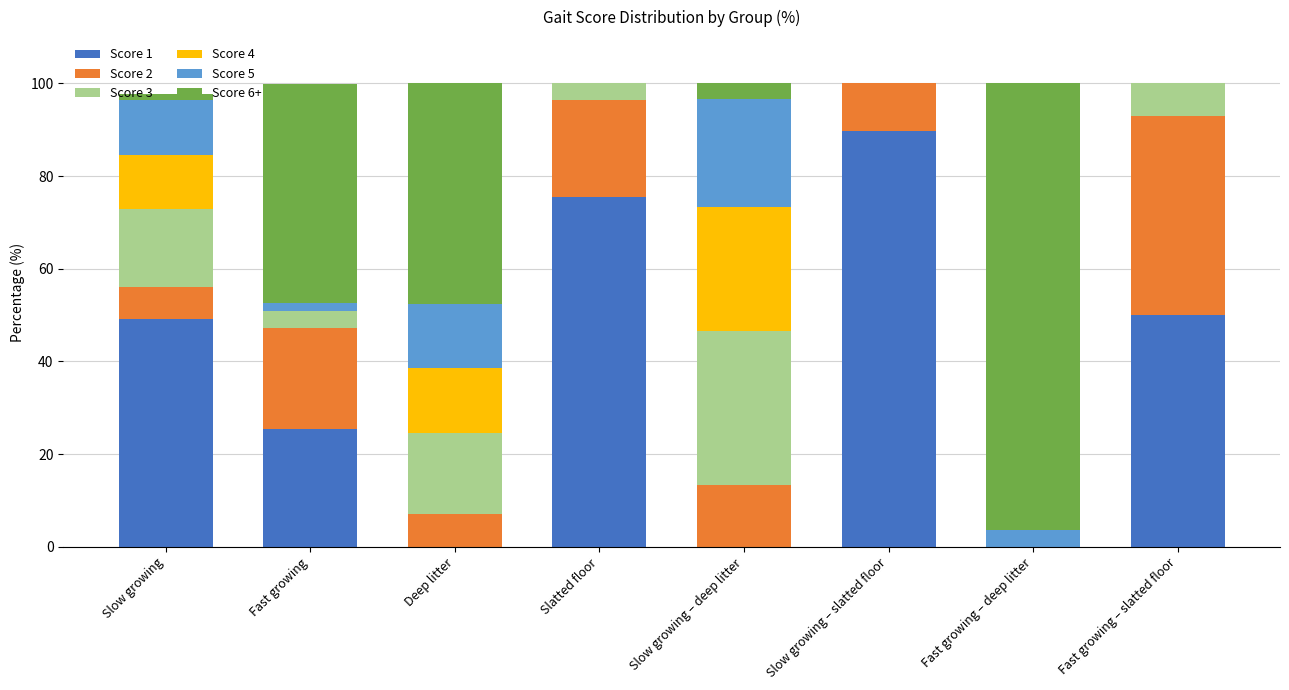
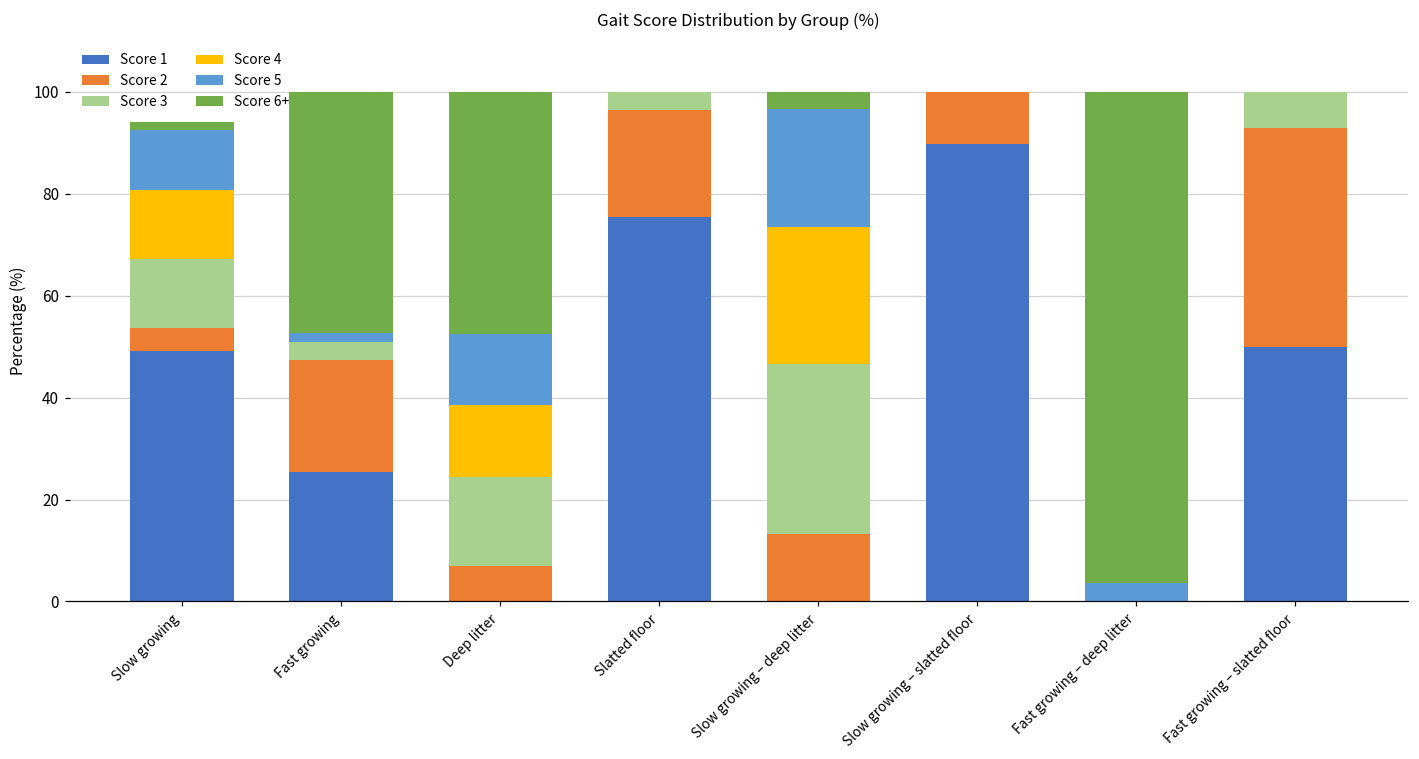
  {
    "Score 2": {
-     "Slow growing": 7,
+     "Slow growing": 4,
      "Fast growing": 22,
      "Deep litter": 7,
      "Slatted floor": 21,
      "Slow growing – deep litter": 13,
      "Slow growing – slatted floor": 10,
      "Fast growing – deep litter": 0,
      "Fast growing – slatted floor": 43
    },
    "Score 3": {
-     "Slow growing": 17,
+     "Slow growing": 13,
      "Fast growing": 4,
      "Deep litter": 18,
      "Slatted floor": 4,
      "Slow growing – deep litter": 33,
      "Slow growing – slatted floor": 0,
      "Fast growing – deep litter": 0,
      "Fast growing – slatted floor": 7
    },
    "Score 4": {
-     "Slow growing": 12,
+     "Slow growing": 14,
      "Fast growing": 0,
      "Deep litter": 14,
      "Slatted floor": 0,
      "Slow growing – deep litter": 27,
      "Slow growing – slatted floor": 0,
      "Fast growing – deep litter": 0,
      "Fast growing – slatted floor": 0
    },
    "Score 6+": {
      "Slow growing": 1,
      "Fast growing": 47,
      "Deep litter": 48,
      "Slatted floor": 0,
      "Slow growing – deep litter": 3,
      "Slow growing – slatted floor": 0,
      "Fast growing – deep litter": 96,
      "Fast growing – slatted floor": 0
    }
  }
